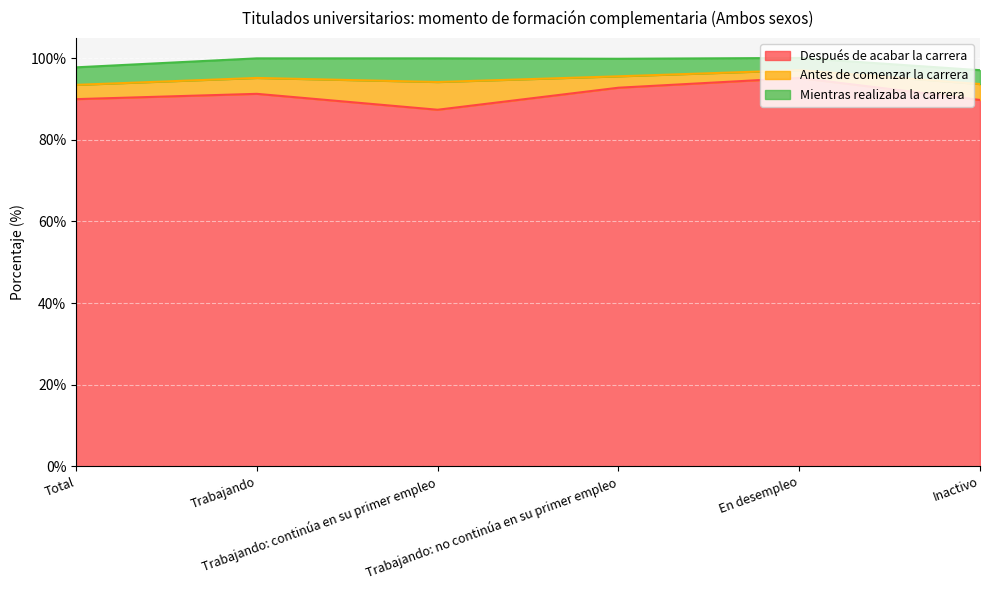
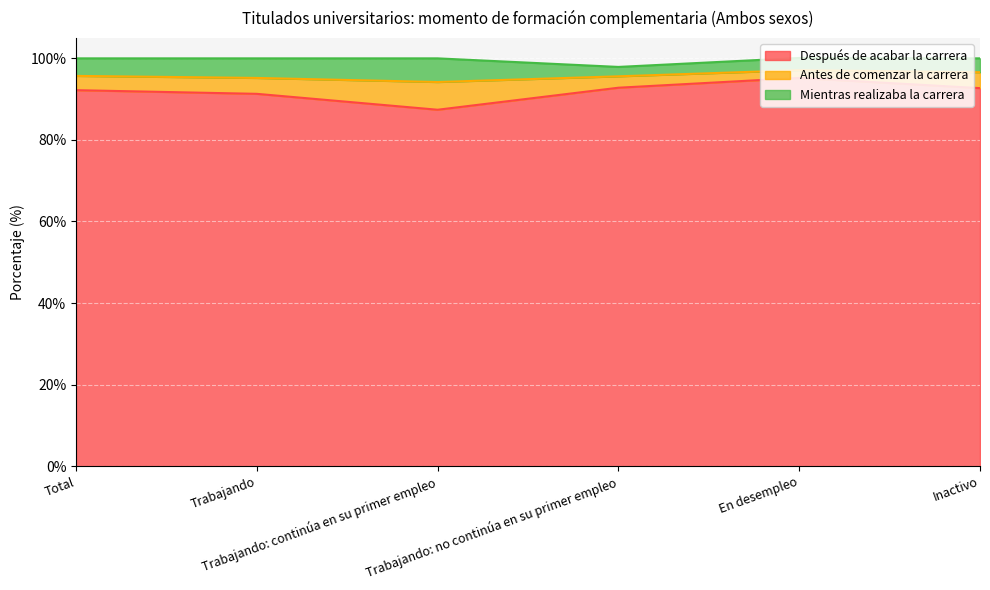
  {
    "Después de acabar la carrera": {
-     "Total": "90%",
+     "Total": "92%",
      "Trabajando": "91%",
      "Trabajando: continúa en su primer empleo": "87%",
      "Trabajando: no continúa en su primer empleo": "93%",
-     "Inactivo": "90%"
+     "Inactivo": "93%"
    },
    "Antes de comenzar la carrera": {
      "Total": "4%",
      "Trabajando": "4%",
      "Trabajando: continúa en su primer empleo": "7%",
      "Trabajando: no continúa en su primer empleo": "3%",
      "Inactivo": "4%"
    },
    "Mientras realizaba la carrera": {
      "Total": "4%",
      "Trabajando": "5%",
      "Trabajando: continúa en su primer empleo": "6%",
-     "Trabajando: no continúa en su primer empleo": "4%",
+     "Trabajando: no continúa en su primer empleo": "2%",
      "Inactivo": "3%"
    }
  }
